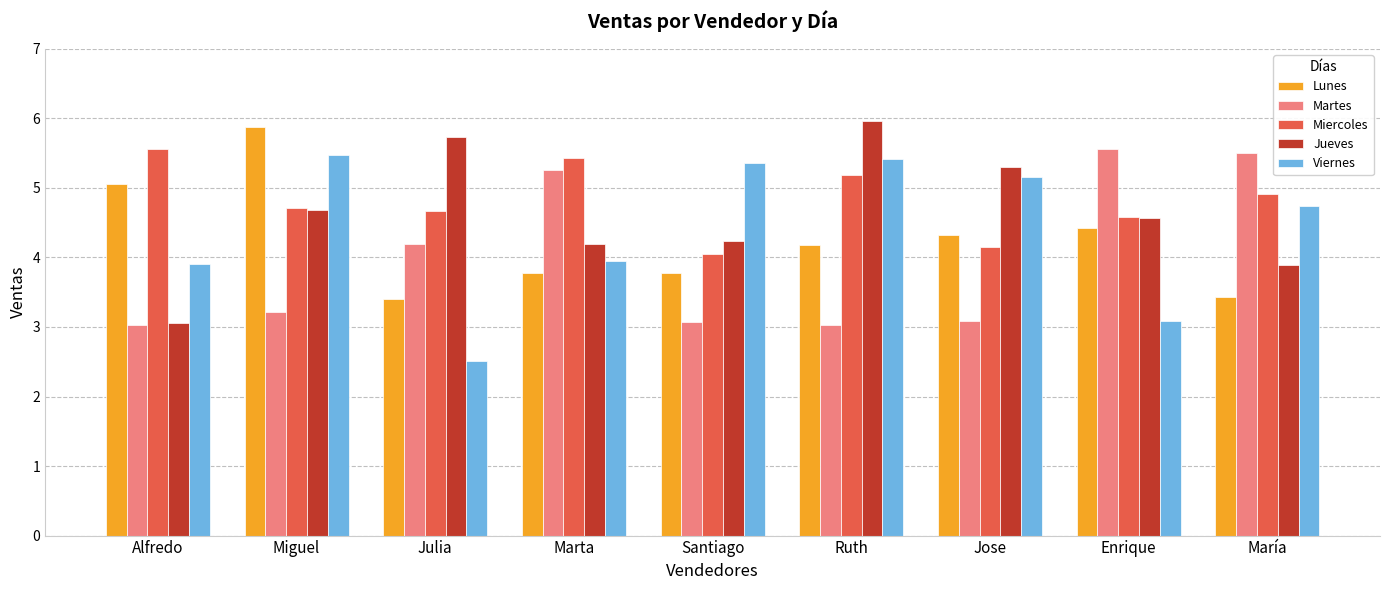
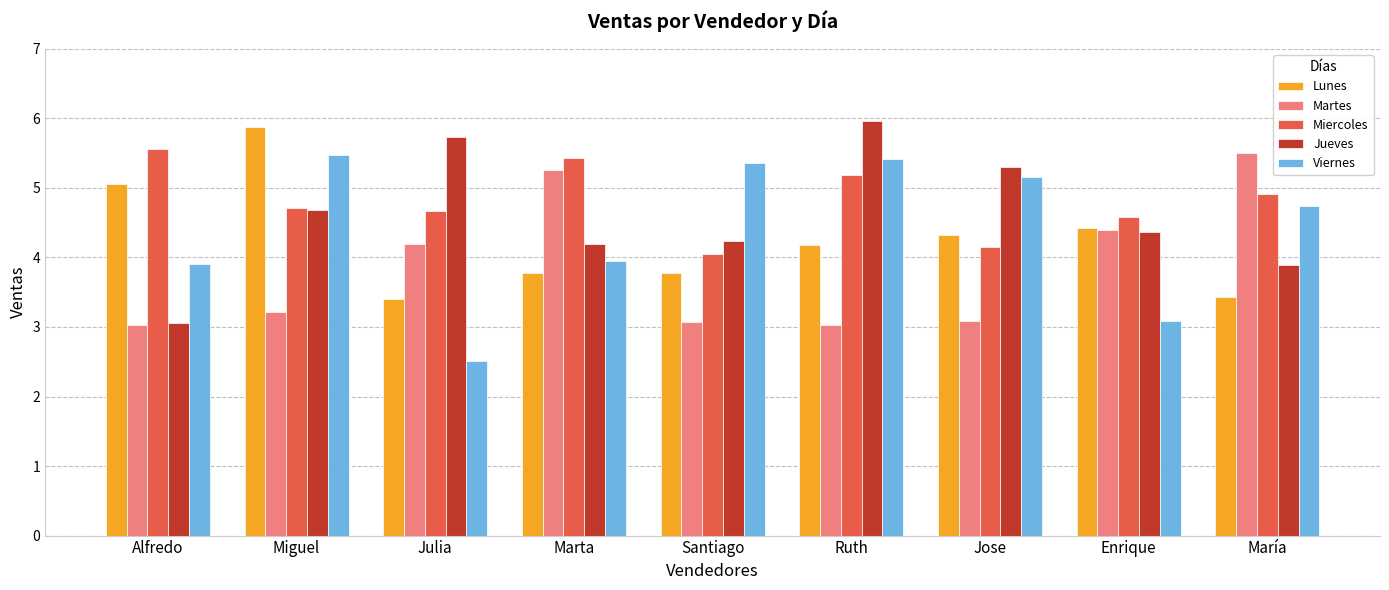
  {
    "Lunes": {
      "Alfredo": 5.1,
      "Miguel": 5.9,
      "Julia": 3.4,
      "Marta": 3.8,
      "Santiago": 3.8,
      "Ruth": 4.2,
      "Jose": 4.3,
      "Enrique": 4.4,
      "María": 3.4
    },
    "Martes": {
      "Alfredo": 3.0,
      "Miguel": 3.2,
      "Julia": 4.2,
      "Marta": 5.3,
      "Santiago": 3.1,
      "Ruth": 3.0,
      "Jose": 3.1,
-     "Enrique": 5.6,
+     "Enrique": 4.4,
      "María": 5.5
    },
    "Miercoles": {
      "Alfredo": 5.6,
      "Miguel": 4.7,
      "Julia": 4.7,
      "Marta": 5.4,
      "Santiago": 4.0,
      "Ruth": 5.2,
      "Jose": 4.2,
      "Enrique": 4.6,
      "María": 4.9
    },
    "Jueves": {
      "Alfredo": 3.1,
      "Miguel": 4.7,
      "Julia": 5.7,
      "Marta": 4.2,
      "Santiago": 4.2,
      "Ruth": 6.0,
      "Jose": 5.3,
-     "Enrique": 4.6,
+     "Enrique": 4.4,
      "María": 3.9
    },
    "Viernes": {
      "Alfredo": 3.9,
      "Miguel": 5.5,
      "Julia": 2.5,
      "Marta": 4.0,
      "Santiago": 5.4,
      "Ruth": 5.4,
      "Jose": 5.2,
      "Enrique": 3.1,
      "María": 4.7
    }
  }
